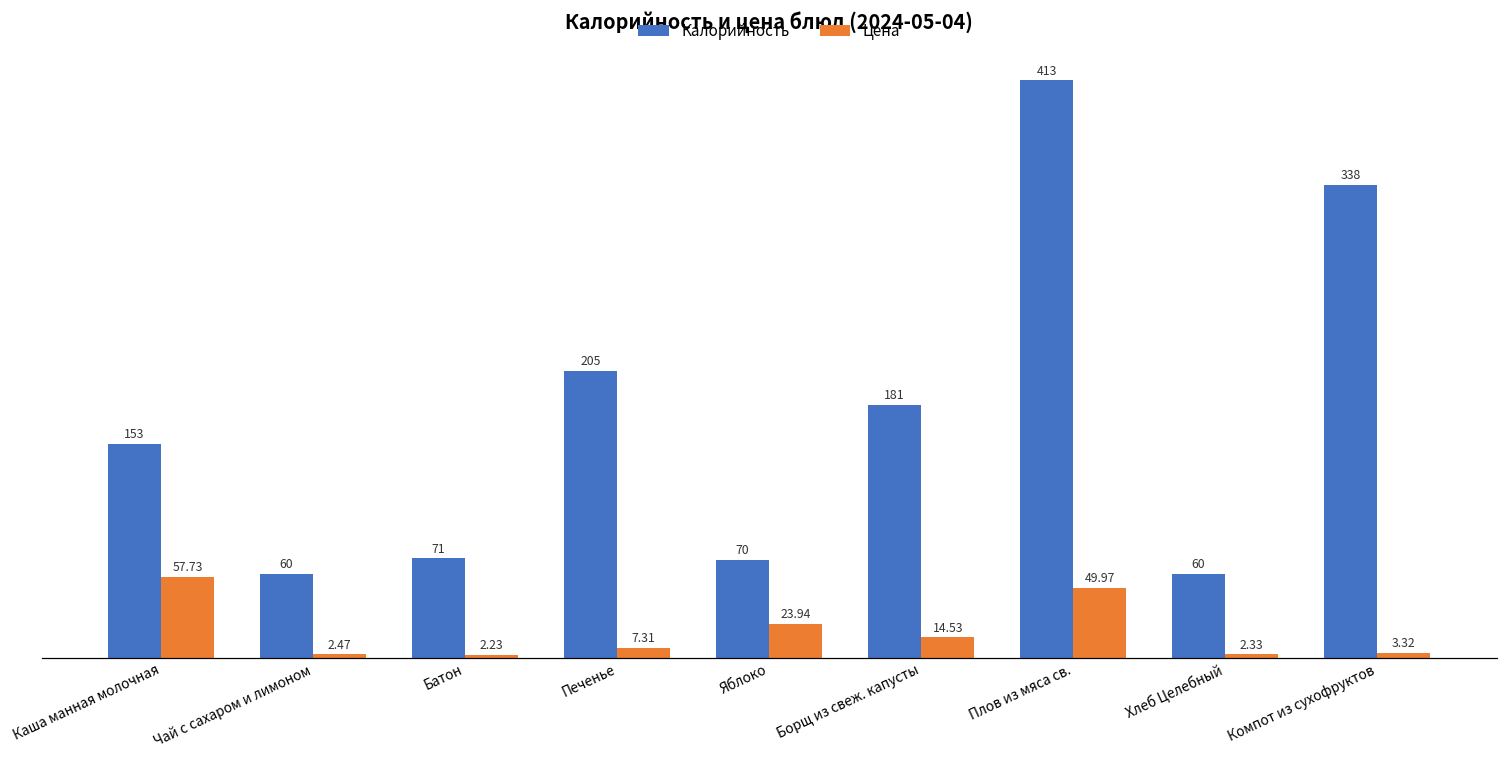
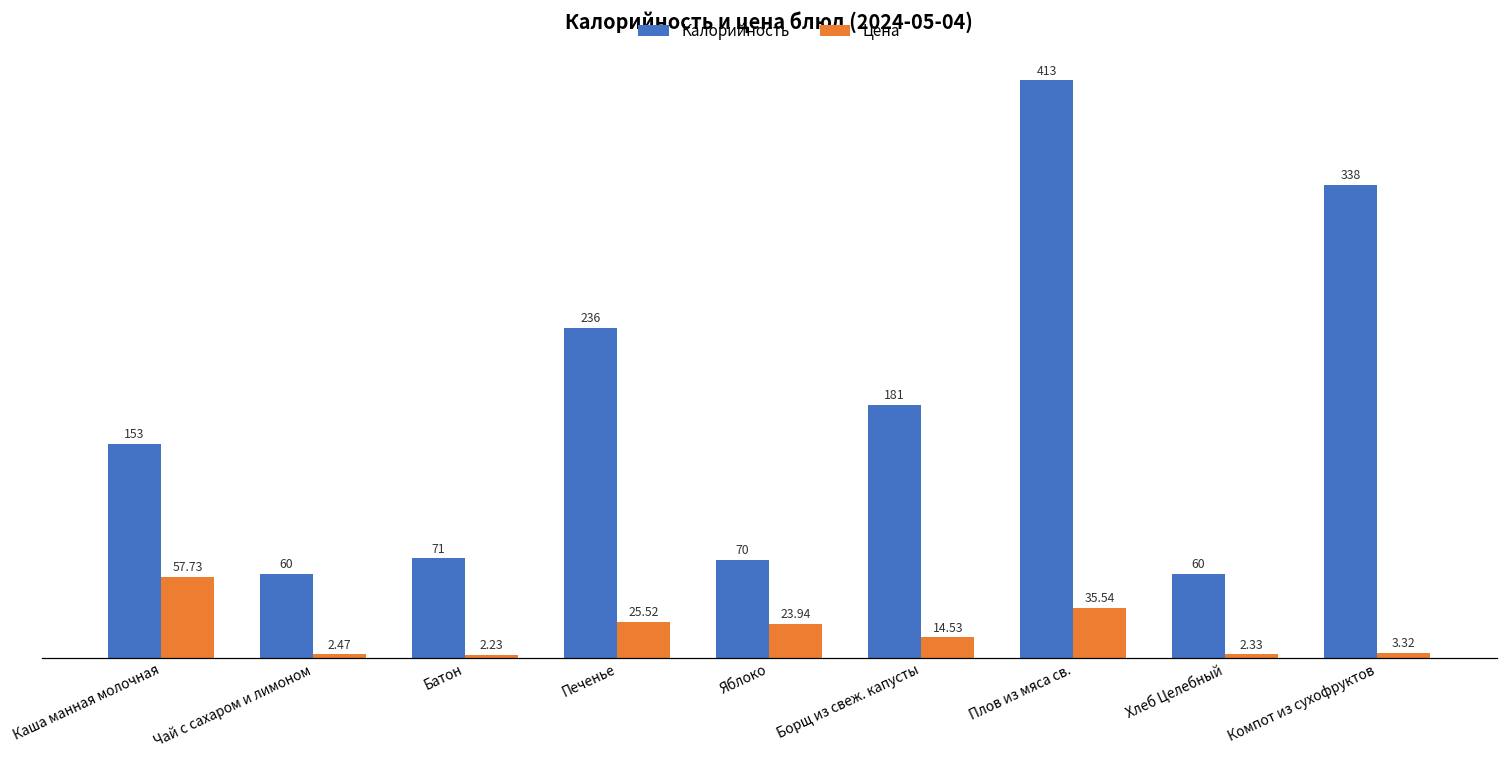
  {
    "Калорийность": {
      "Каша манная молочная": 153,
      "Чай с сахаром и лимоном": 60,
      "Батон": 71,
-     "Печенье": 205,
+     "Печенье": 236,
      "Яблоко": 70,
      "Борщ из свеж. капусты": 181,
      "Плов из мяса св.": 413,
      "Хлеб Целебный": 60,
      "Компот из сухофруктов": 338
    },
    "Цена": {
      "Каша манная молочная": 57.73,
      "Чай с сахаром и лимоном": 2.47,
      "Батон": 2.23,
-     "Печенье": 7.31,
+     "Печенье": 25.52,
      "Яблоко": 23.94,
      "Борщ из свеж. капусты": 14.53,
-     "Плов из мяса св.": 49.97,
+     "Плов из мяса св.": 35.54,
      "Хлеб Целебный": 2.33,
      "Компот из сухофруктов": 3.32
    }
  }
